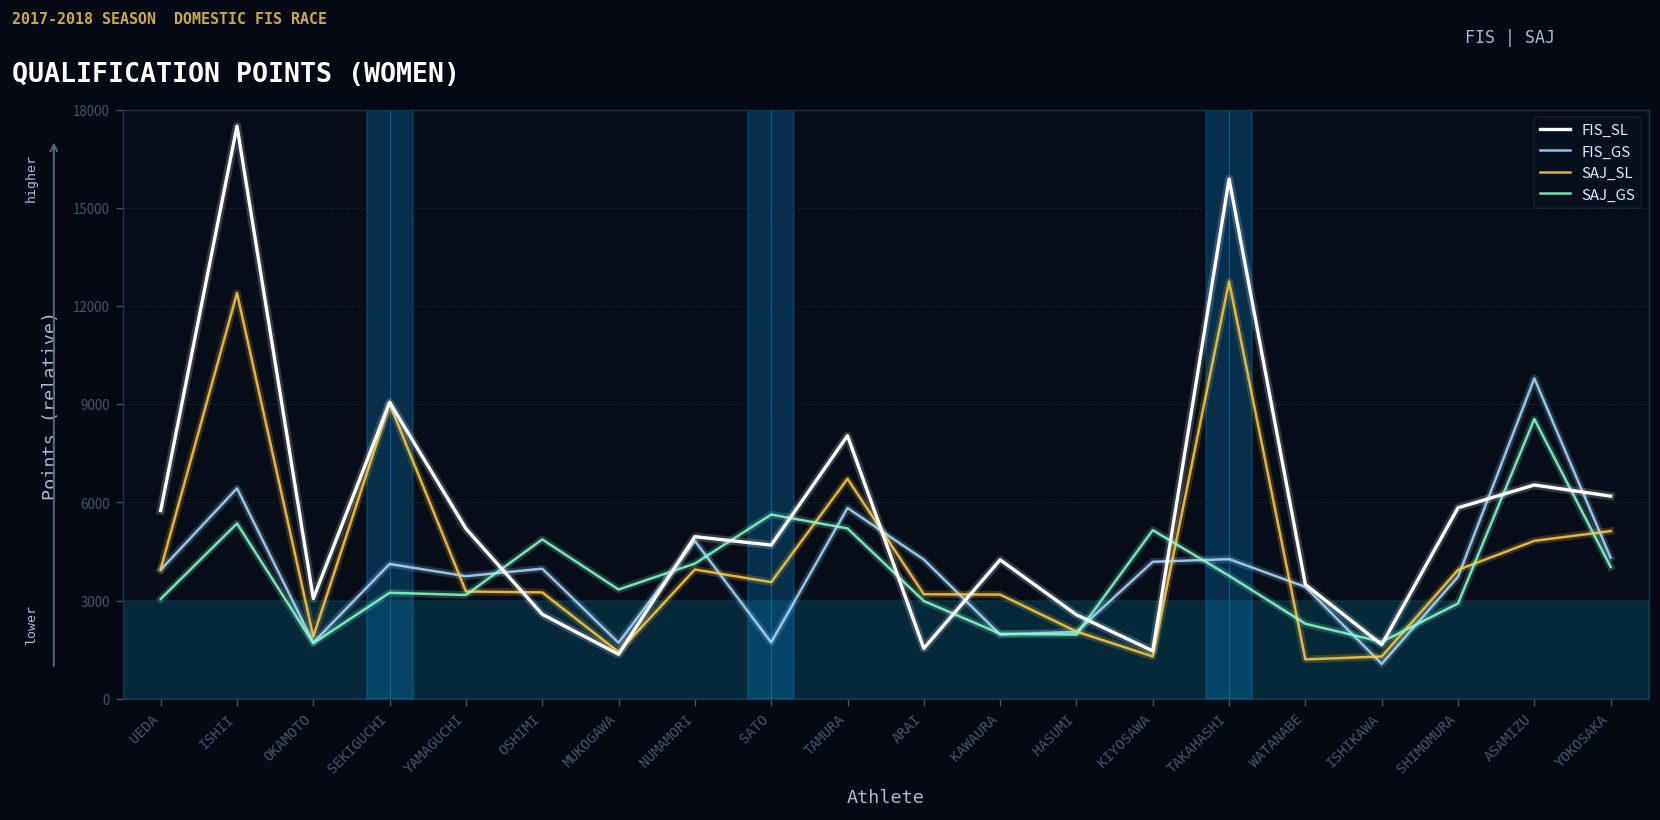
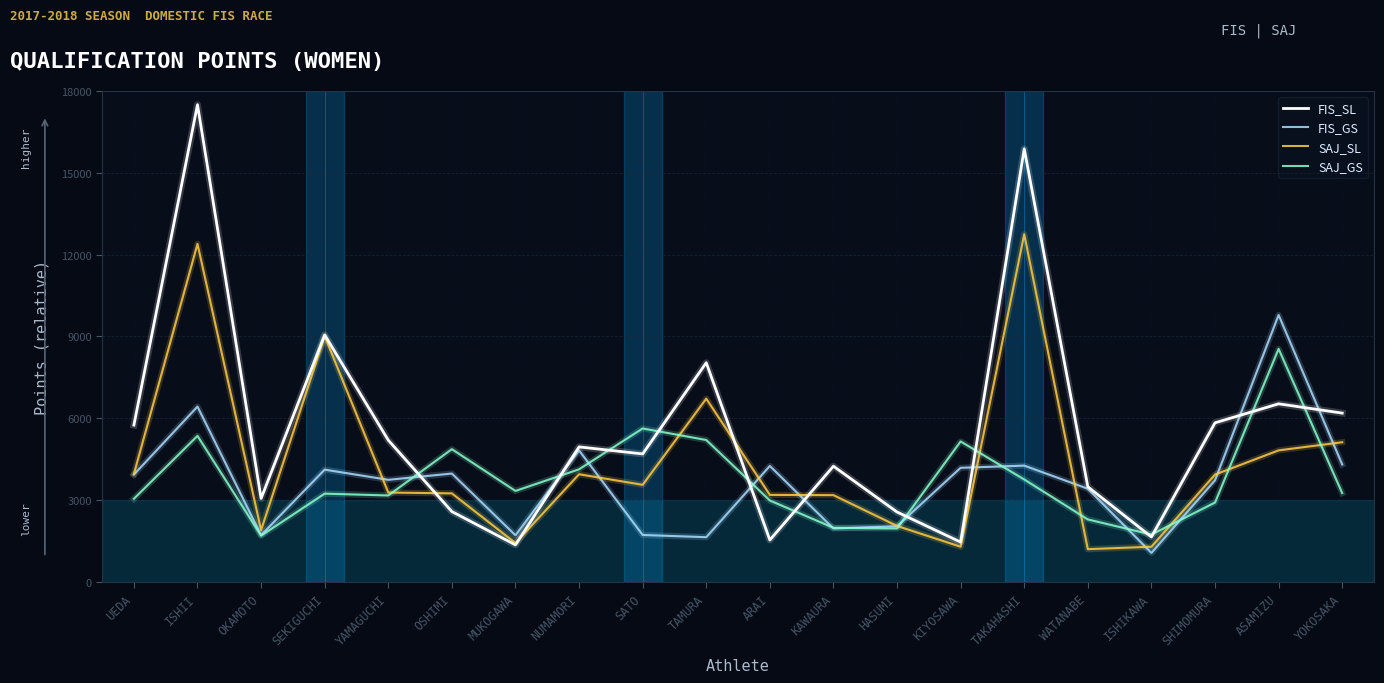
  {
    "FIS_SL": {
      "UEDA": 5800,
      "ISHII": 17500,
      "OKAMOTO": 3100,
      "YAMAGUCHI": 5200,
      "OSHIMI": 2600,
      "NUMAMORI": 5000,
      "SATO": 4700,
      "TAMURA": 8000,
      "ARAI": 1500,
      "KAWAURA": 4200,
      "HASUMI": 2600,
      "KIYOSAWA": 1500,
      "TAKAHASHI": 15900,
      "SHIMOMURA": 5800,
      "ASAMIZU": 6500,
      "YOKOSAKA": 6200
    },
    "FIS_GS": {
      "ISHII": 6400,
      "SEKIGUCHI": 4100,
      "YAMAGUCHI": 3700,
      "OSHIMI": 4000,
      "MUKOGAWA": 1700,
      "NUMAMORI": 4800,
      "SATO": 1700,
-     "TAMURA": 5800,
+     "TAMURA": 1600,
      "ARAI": 4300,
      "KIYOSAWA": 4200,
      "TAKAHASHI": 4300,
      "ISHIKAWA": 1100,
      "SHIMOMURA": 3700,
      "ASAMIZU": 9800,
      "YOKOSAKA": 4300
    },
    "SAJ_SL": {
      "ISHII": 12400,
      "OKAMOTO": 1900,
      "YAMAGUCHI": 3300,
      "OSHIMI": 3200,
      "NUMAMORI": 3900,
      "SATO": 3600,
      "TAMURA": 6700,
      "ARAI": 3200,
      "KAWAURA": 3200,
      "KIYOSAWA": 1300,
      "TAKAHASHI": 12700,
      "WATANABE": 1200,
      "ISHIKAWA": 1300,
      "SHIMOMURA": 3900,
      "ASAMIZU": 4800,
      "YOKOSAKA": 5100
    },
    "SAJ_GS": {
      "UEDA": 3000,
      "ISHII": 5400,
      "SEKIGUCHI": 3200,
      "YAMAGUCHI": 3200,
      "OSHIMI": 4900,
      "MUKOGAWA": 3300,
      "NUMAMORI": 4100,
      "SATO": 5600,
      "TAMURA": 5200,
      "ARAI": 3000,
      "KIYOSAWA": 5200,
      "TAKAHASHI": 3800,
      "WATANABE": 2300,
      "SHIMOMURA": 2900,
      "ASAMIZU": 8500,
-     "YOKOSAKA": 4000
+     "YOKOSAKA": 3300
    }
  }
